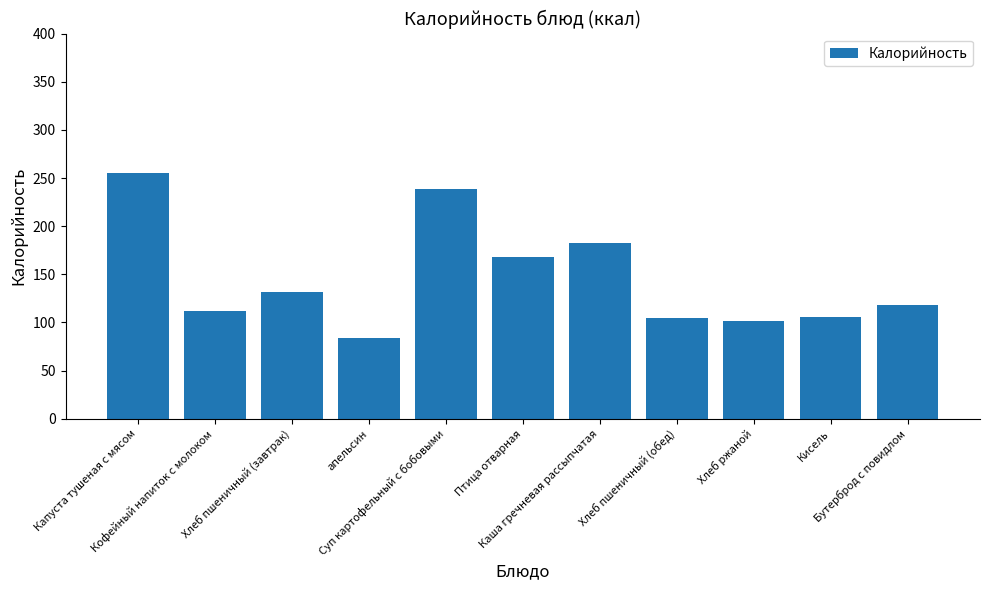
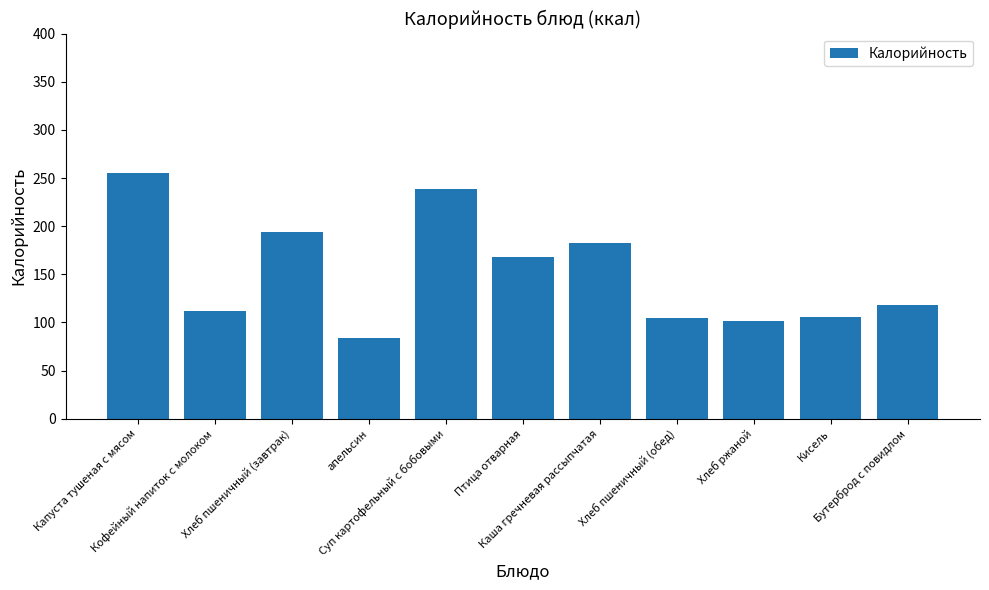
  {
    "Капуста тушеная с мясом": 260,
    "Кофейный напиток с молоком": 110,
-   "Хлеб пшеничный (завтрак)": 130,
+   "Хлеб пшеничный (завтрак)": 190,
    "апельсин": 80,
    "Суп картофельный с бобовыми": 240,
    "Птица отварная": 170,
    "Каша гречневая рассыпчатая": 180,
    "Хлеб пшеничный (обед)": 110,
    "Хлеб ржаной": 100,
    "Кисель": 110,
    "Бутерброд с повидлом": 120
  }
